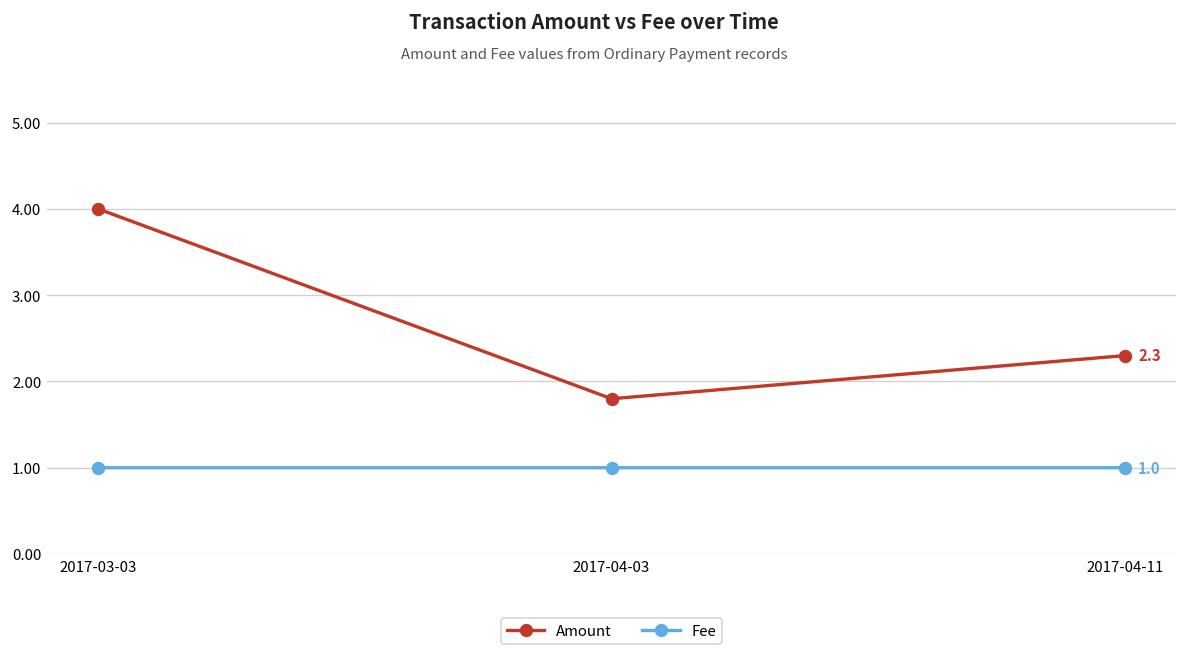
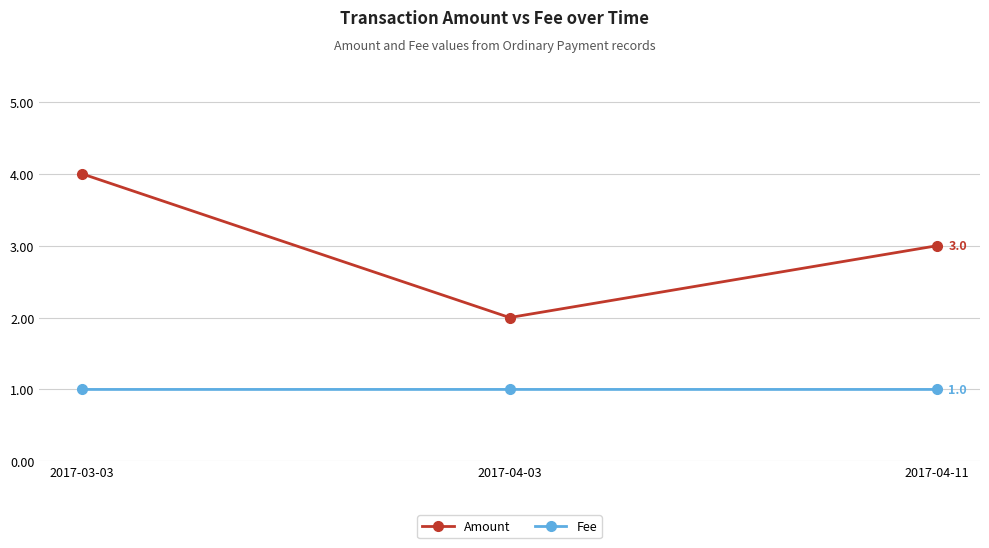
  {
    "Amount": {
-     "2017-04-03": 1.8,
-     "2017-04-11": 2.3
+     "2017-04-03": 2.0,
+     "2017-04-11": 3.0
    },
    "Fee": {
      "2017-04-11": 1.0
    }
  }
